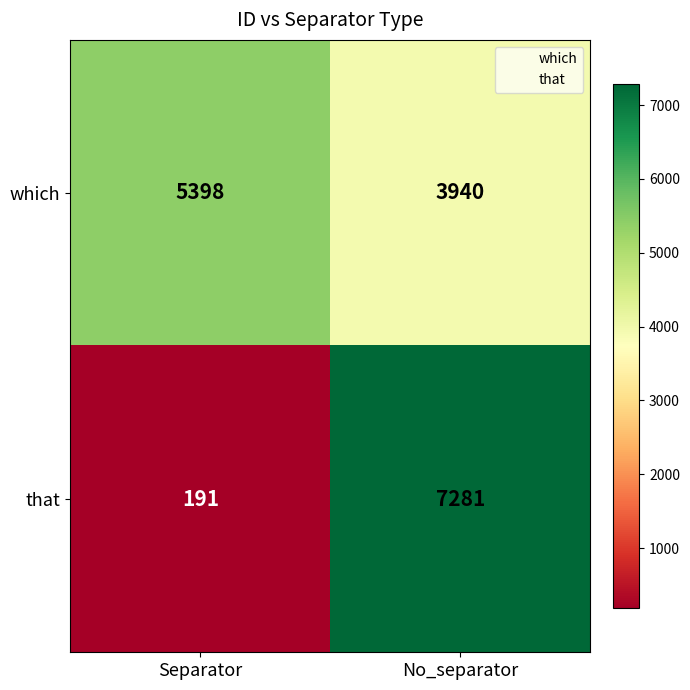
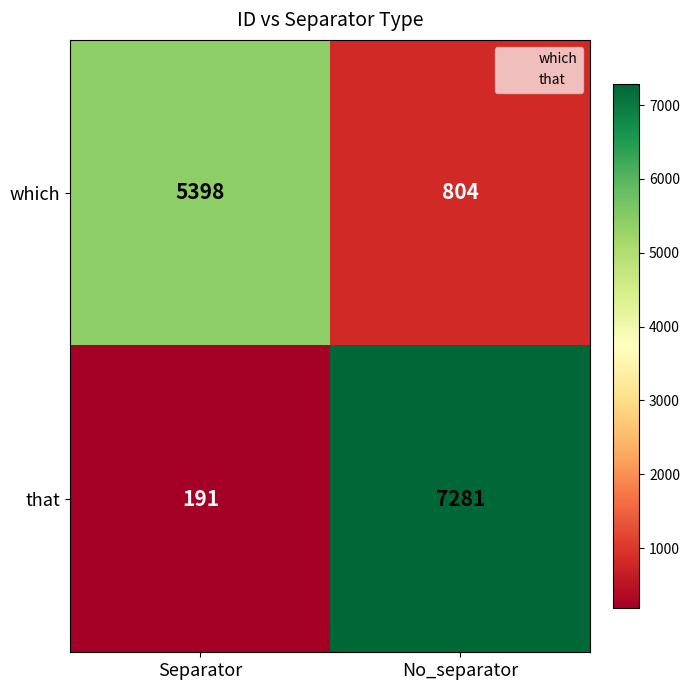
  {
    "which": {
      "Separator": 5398,
-     "No_separator": 3940
+     "No_separator": 804
    },
    "that": {
      "Separator": 191,
      "No_separator": 7281
    }
  }
